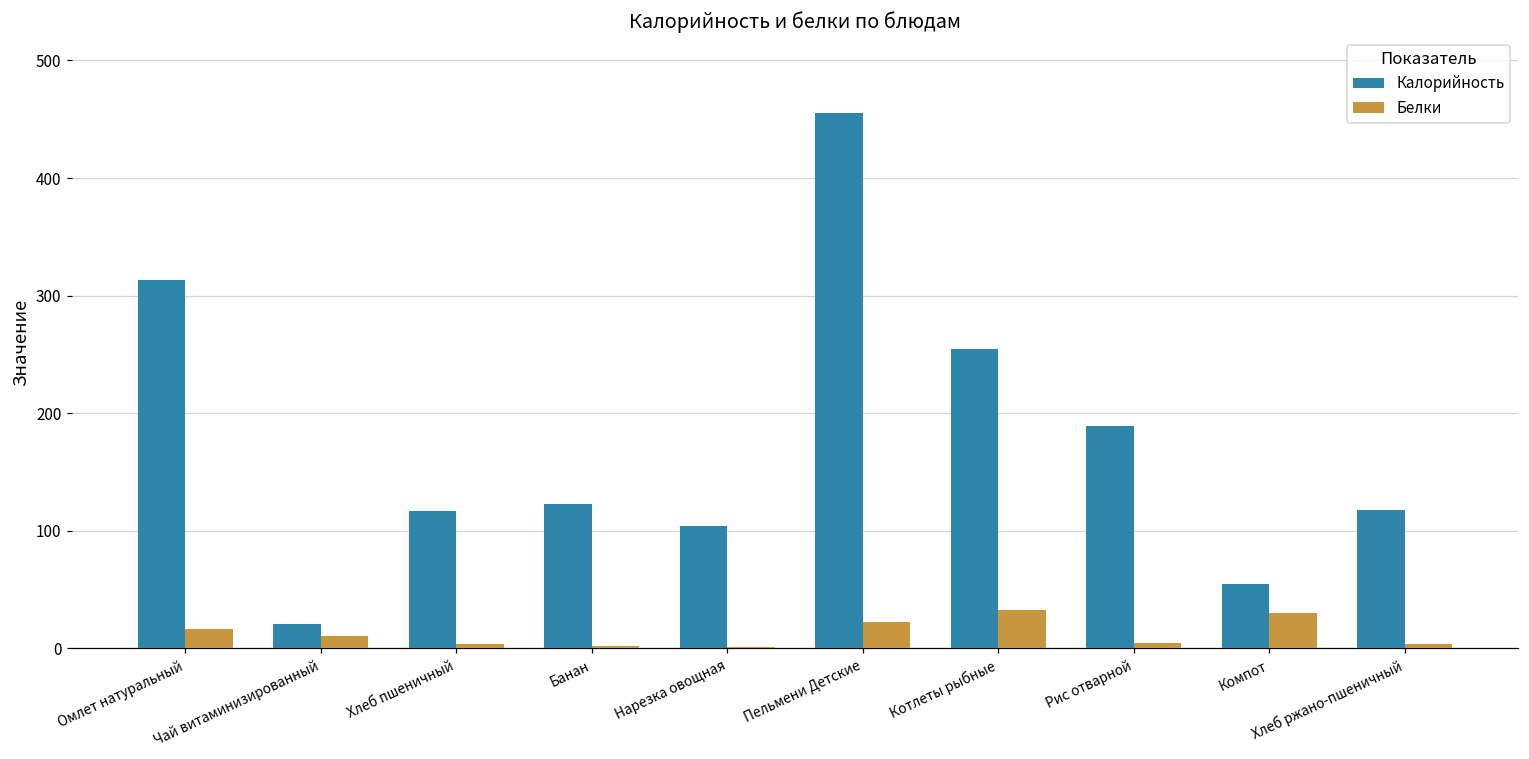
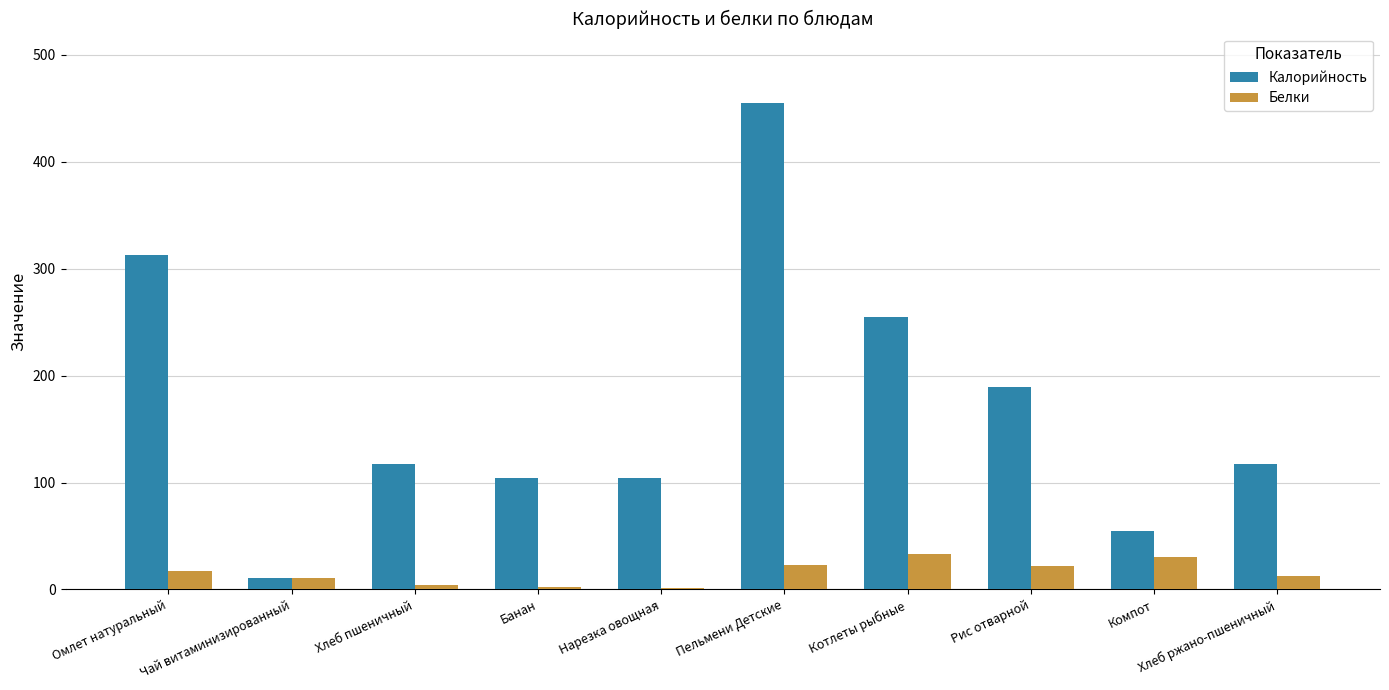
  {
    "Калорийность": {
      "Омлет натуральный": 313,
-     "Чай витаминизированный": 21,
+     "Чай витаминизированный": 11,
      "Хлеб пшеничный": 117,
-     "Банан": 123,
+     "Банан": 104,
      "Нарезка овощная": 104,
      "Пельмени Детские": 455,
      "Котлеты рыбные": 255,
      "Рис отварной": 189,
      "Компот": 55,
      "Хлеб ржано-пшеничный": 117
    },
    "Белки": {
      "Омлет натуральный": 17,
      "Чай витаминизированный": 10,
      "Хлеб пшеничный": 4,
      "Пельмени Детские": 23,
      "Котлеты рыбные": 33,
-     "Рис отварной": 4,
+     "Рис отварной": 22,
      "Компот": 30,
-     "Хлеб ржано-пшеничный": 4
+     "Хлеб ржано-пшеничный": 12
    }
  }
